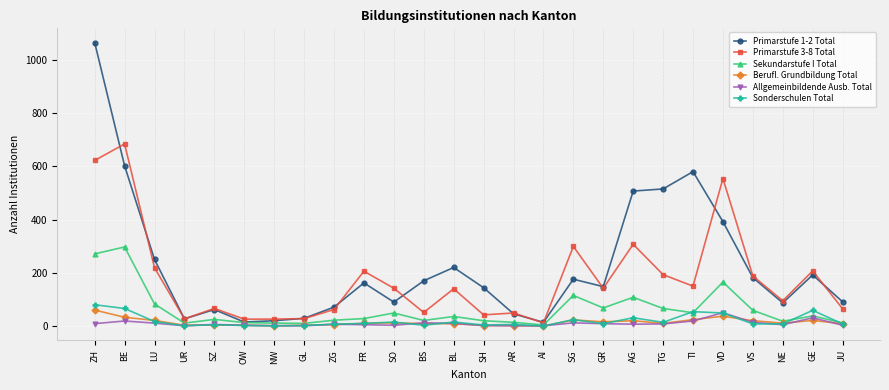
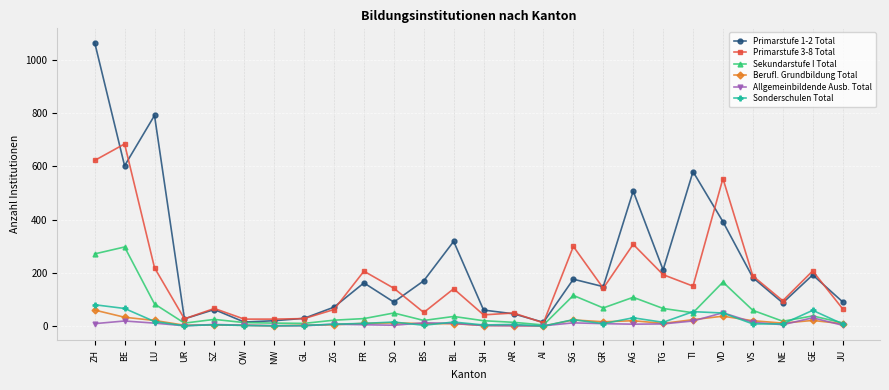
  {
    "Primarstufe 1-2 Total": {
      "ZH": 1070,
      "BE": 600,
-     "LU": 250,
+     "LU": 790,
      "FR": 160,
      "SO": 90,
      "BS": 170,
-     "BL": 220,
-     "SH": 140,
+     "BL": 320,
+     "SH": 60,
      "SG": 180,
      "AG": 510,
-     "TG": 520,
+     "TG": 210,
      "TI": 580,
      "VD": 390,
      "GE": 190,
      "JU": 90
    },
    "Allgemeinbildende Ausb. Total": {
      "ZH": 10,
      "BE": 20,
      "SG": 10,
      "AG": 10
    }
  }
